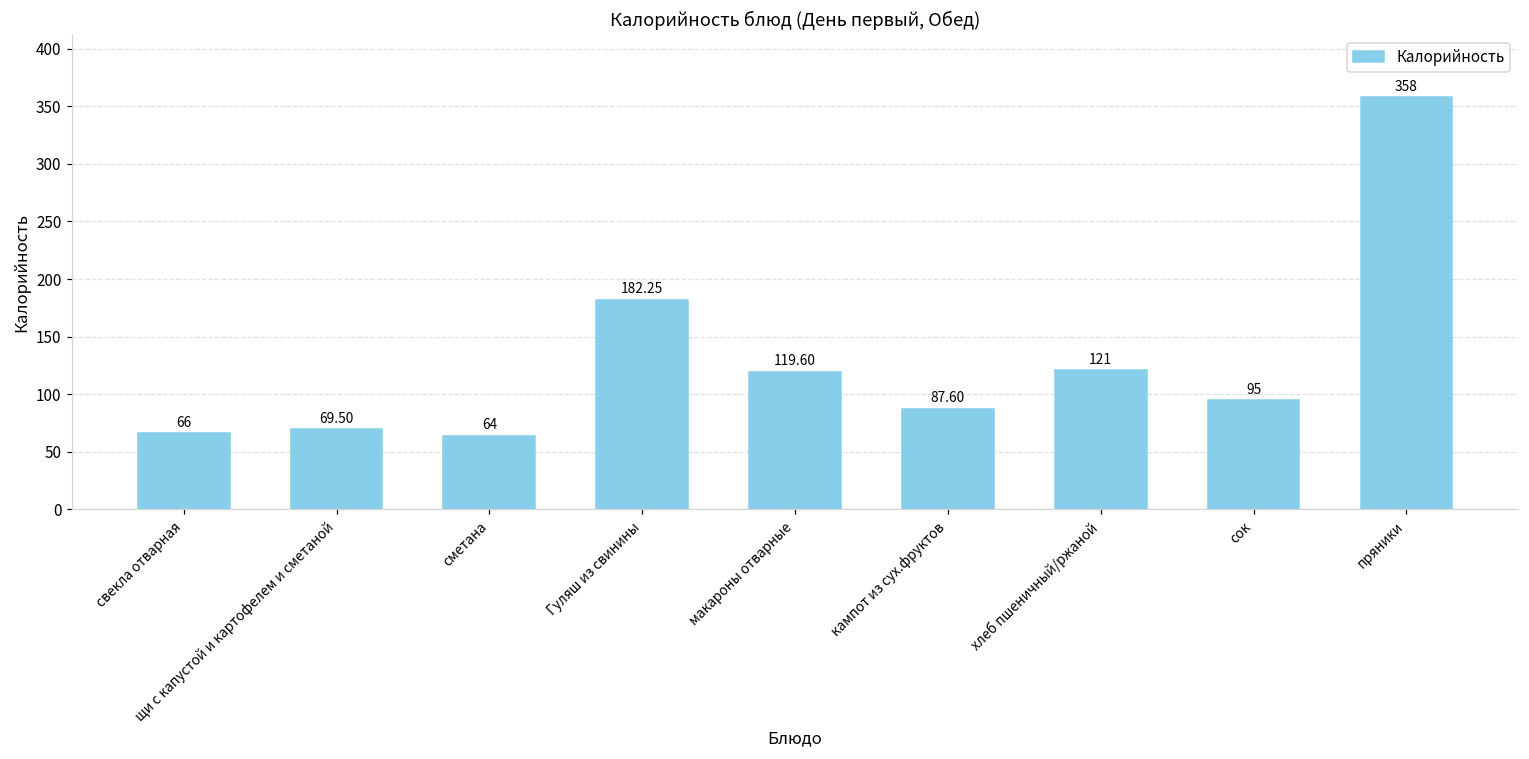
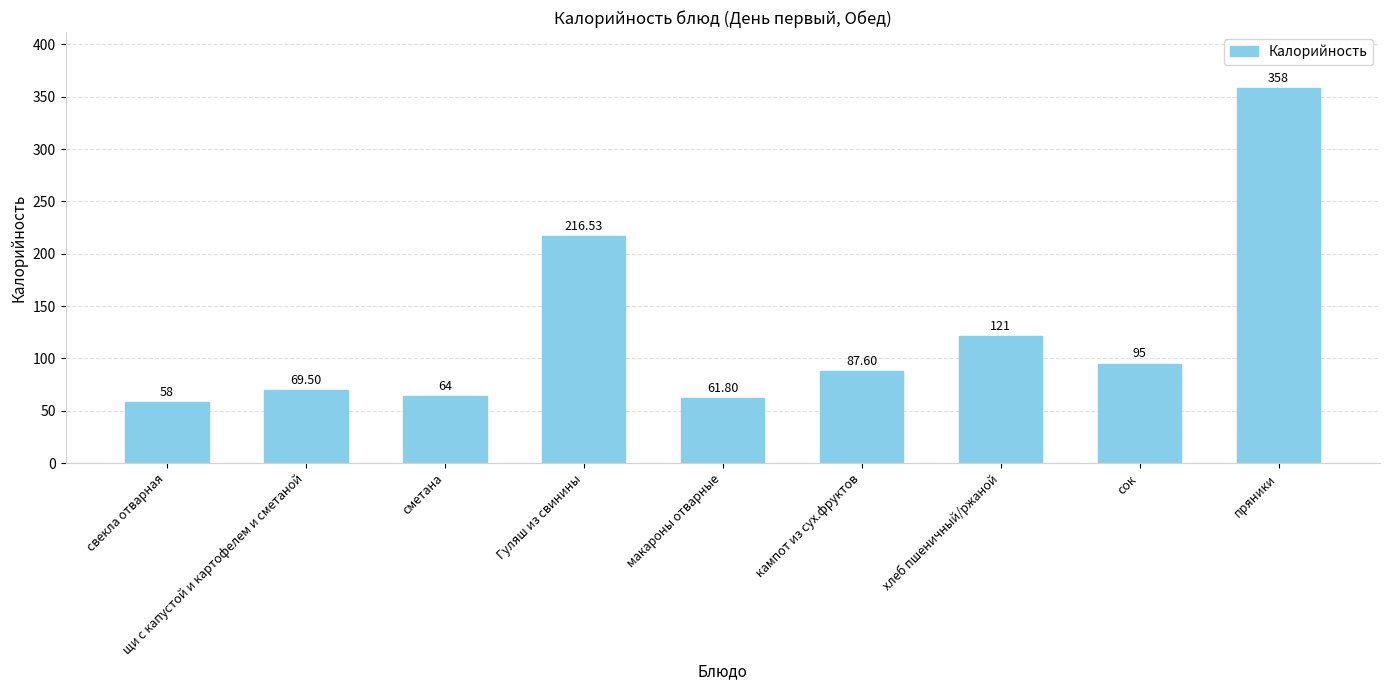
  {
-   "свекла отварная": 66,
+   "свекла отварная": 58,
    "щи с капустой и картофелем и сметаной": 69.50,
    "сметана": 64,
-   "Гуляш из свинины": 182.25,
-   "макароны отварные": 119.60,
+   "Гуляш из свинины": 216.53,
+   "макароны отварные": 61.80,
    "кампот из сух.фруктов": 87.60,
    "хлеб пшеничный/ржаной": 121,
    "сок": 95,
    "пряники": 358
  }
